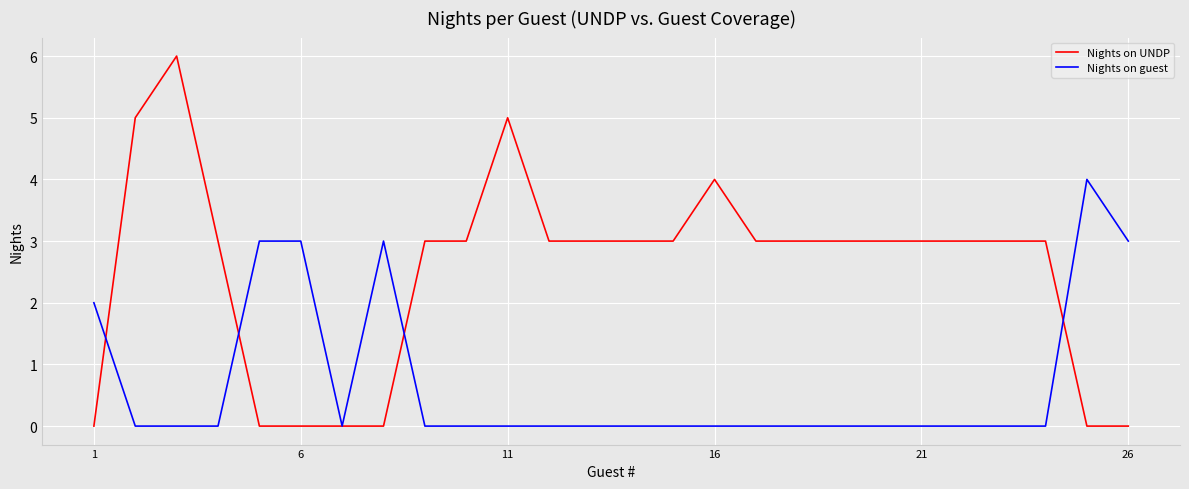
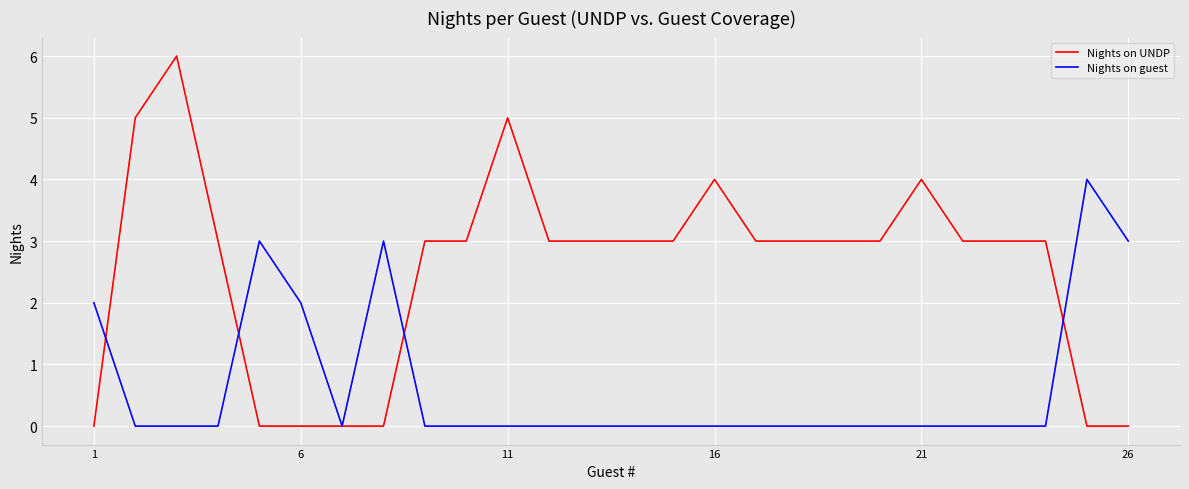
  {
    "Nights on UNDP": {
      "1": 0,
      "6": 0,
      "11": 5,
      "16": 4,
-     "21": 3,
+     "21": 4,
      "26": 0
    },
    "Nights on guest": {
      "1": 2,
-     "6": 3,
+     "6": 2,
      "11": 0,
      "16": 0,
      "21": 0,
      "26": 3
    }
  }
